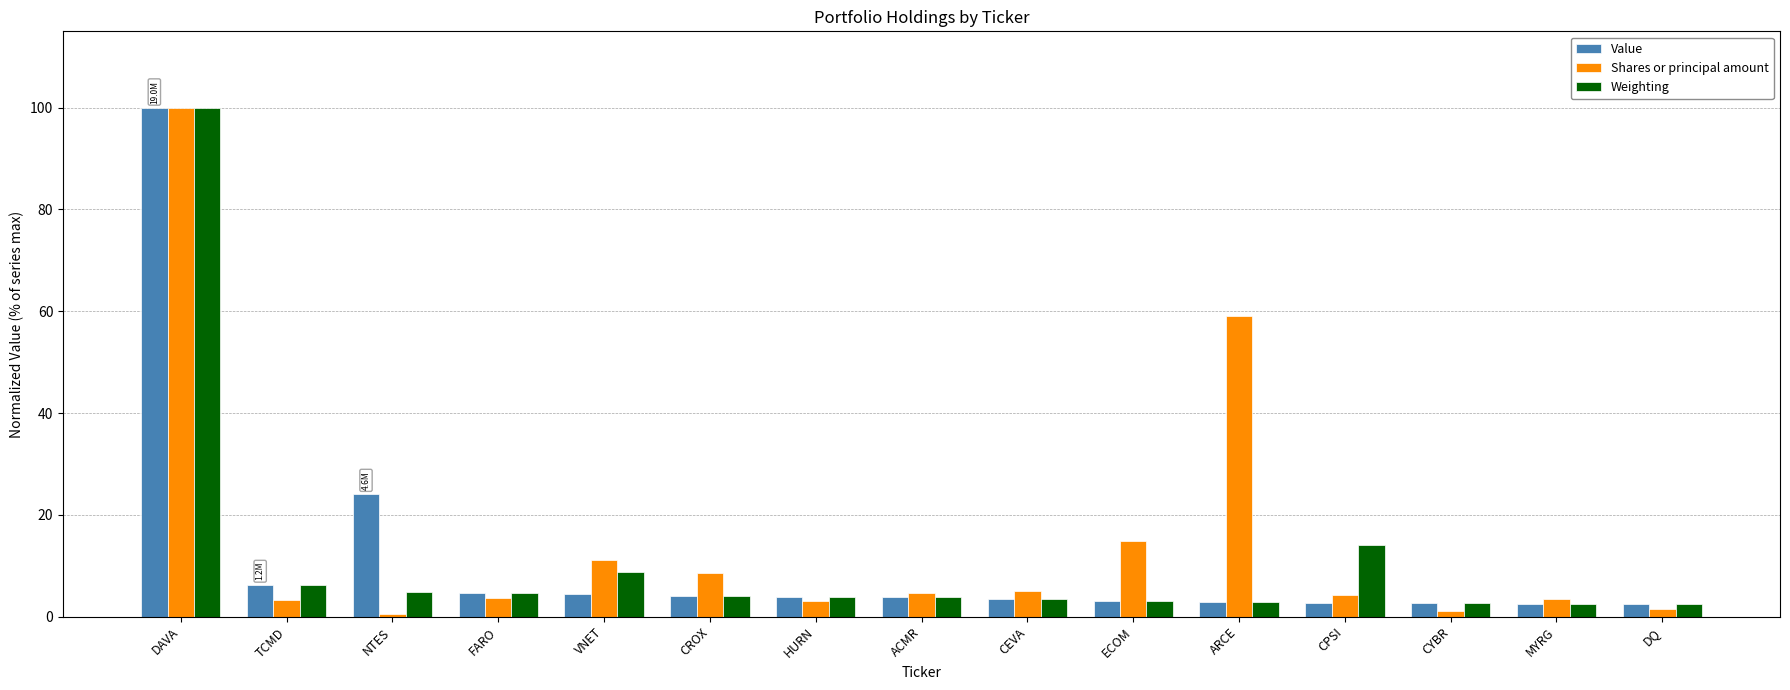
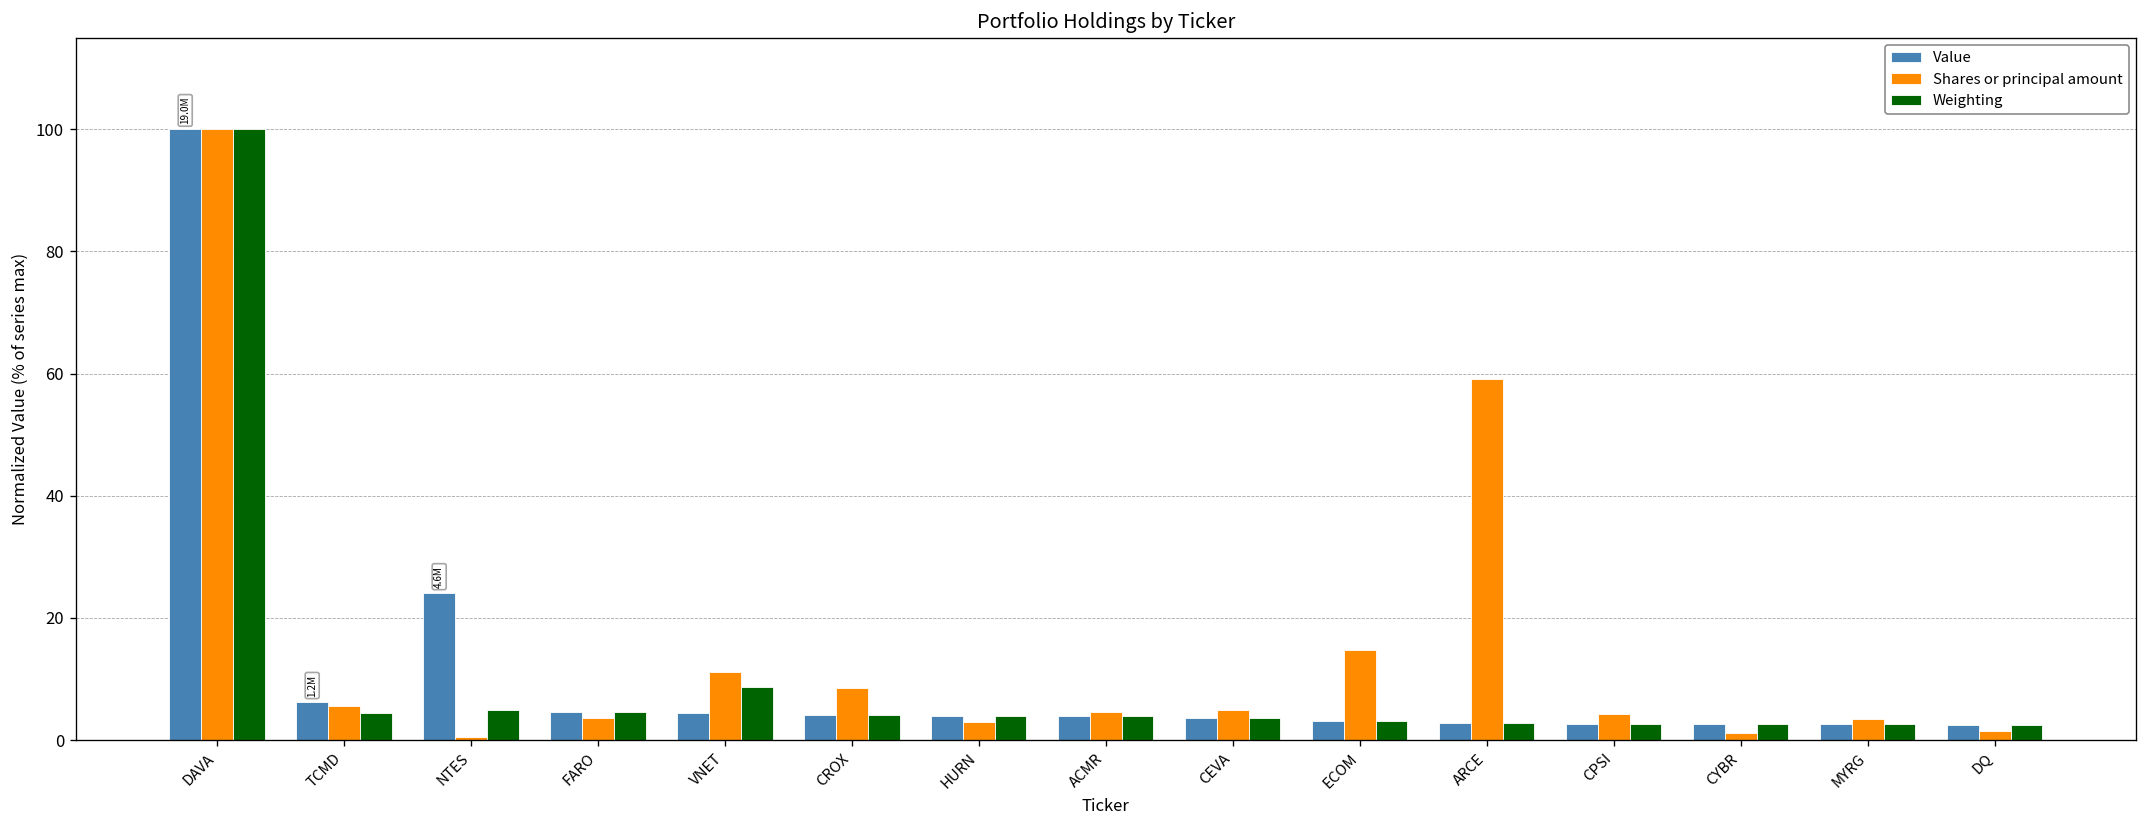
  {
    "Value": {
      "FARO": 5,
      "VNET": 4,
      "CROX": 4,
      "HURN": 4,
      "ACMR": 4,
      "CEVA": 4,
      "ECOM": 3,
      "ARCE": 3,
      "CPSI": 3,
      "CYBR": 3,
      "MYRG": 3,
      "DQ": 2
    },
    "Shares or principal amount": {
      "DAVA": 100,
-     "TCMD": 3,
+     "TCMD": 6,
      "NTES": 1,
      "FARO": 4,
      "VNET": 11,
      "CROX": 9,
      "HURN": 3,
      "ACMR": 5,
      "CEVA": 5,
      "ECOM": 15,
      "ARCE": 59,
      "CPSI": 4,
      "CYBR": 1,
      "MYRG": 3,
      "DQ": 1
    },
    "Weighting": {
      "DAVA": 100,
-     "TCMD": 6,
+     "TCMD": 4,
      "NTES": 5,
      "FARO": 5,
      "VNET": 9,
      "CROX": 4,
      "HURN": 4,
      "ACMR": 4,
      "CEVA": 4,
      "ECOM": 3,
      "ARCE": 3,
-     "CPSI": 14,
+     "CPSI": 3,
      "CYBR": 3,
      "MYRG": 3,
      "DQ": 2
    }
  }
